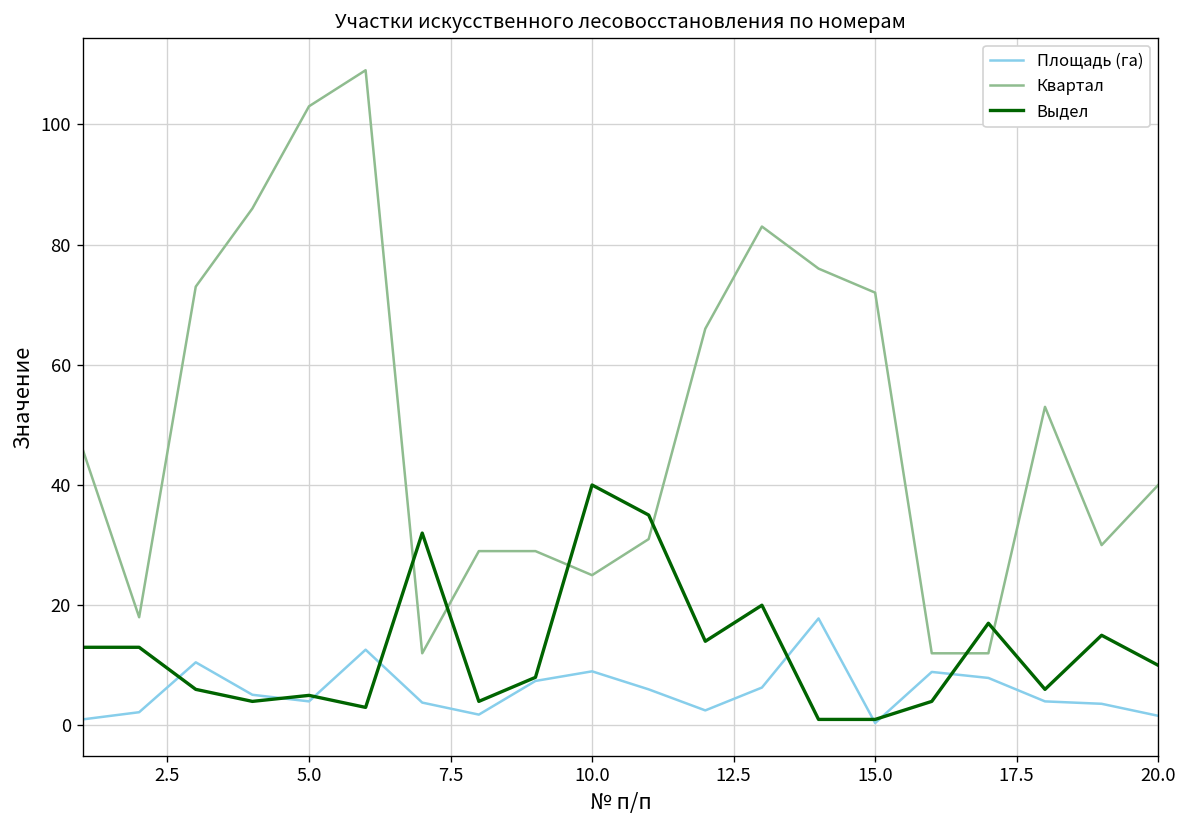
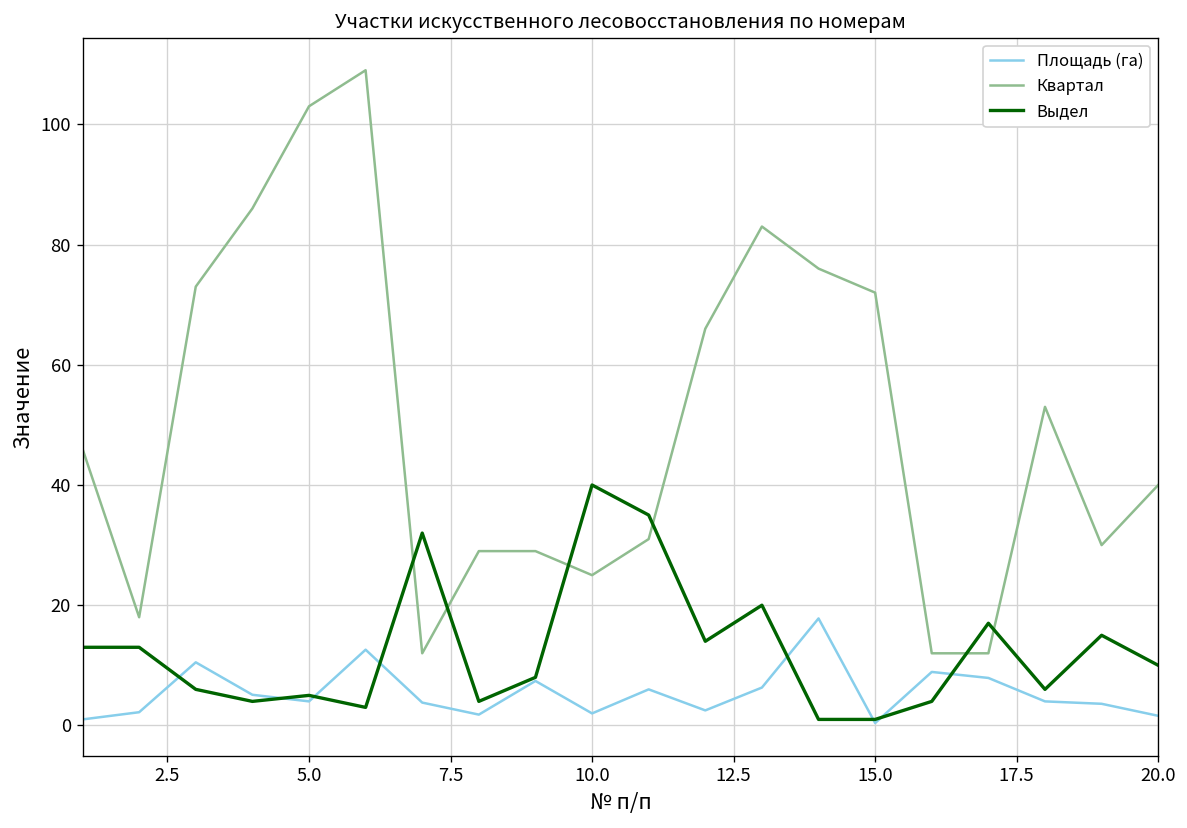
  {
    "Площадь (га)": {
      "5.0": 4,
-     "10.0": 9,
+     "10.0": 2,
      "15.0": 0,
      "20.0": 2
    },
    "Квартал": {
      "5.0": 103,
      "10.0": 25,
      "15.0": 72,
      "20.0": 40
    },
    "Выдел": {
      "5.0": 5,
      "10.0": 40,
      "15.0": 1,
      "20.0": 10
    }
  }
